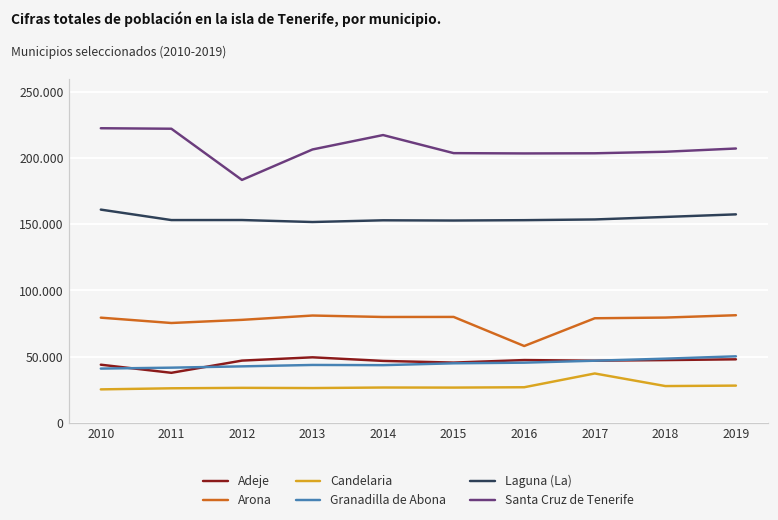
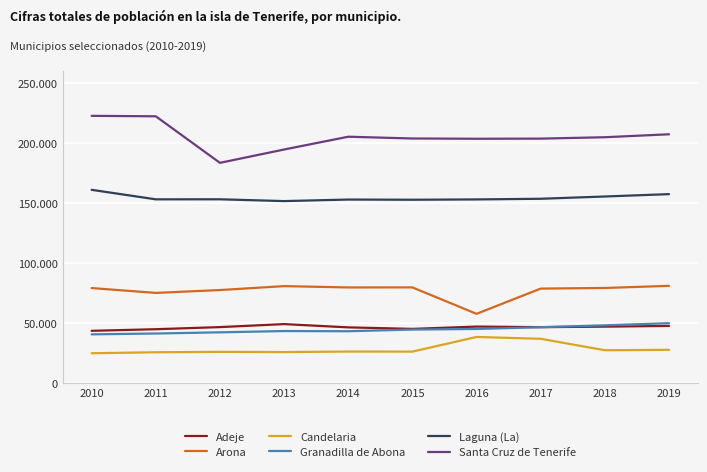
  {
    "Adeje": {
      "2010": 44,
-     "2011": 38,
+     "2011": 45,
      "2012": 47,
      "2013": 49,
      "2014": 47,
      "2019": 48
    },
    "Arona": {
      "2010": 79,
      "2011": 75,
      "2012": 78,
      "2013": 81,
      "2014": 80,
      "2015": 80,
      "2016": 58,
      "2017": 79,
      "2018": 79,
      "2019": 81
    },
    "Candelaria": {
      "2010": 25,
      "2011": 26,
      "2012": 26,
      "2013": 26,
      "2014": 27,
      "2015": 26,
-     "2016": 27,
+     "2016": 39,
      "2017": 37,
      "2018": 28,
      "2019": 28
    },
    "Granadilla de Abona": {
      "2010": 41,
      "2011": 42,
      "2012": 43,
      "2013": 44,
      "2014": 43,
      "2019": 50
    },
    "Laguna (La)": {
      "2010": 161,
      "2011": 153,
      "2012": 153,
      "2013": 152,
      "2014": 153,
      "2015": 153,
      "2016": 153,
      "2017": 154,
      "2018": 156,
      "2019": 158
    },
    "Santa Cruz de Tenerife": {
      "2010": 223,
      "2011": 222,
      "2012": 184,
-     "2013": 207,
-     "2014": 217,
+     "2013": 195,
+     "2014": 205,
      "2015": 204,
      "2016": 204,
      "2017": 204,
      "2018": 205,
      "2019": 207
    }
  }
